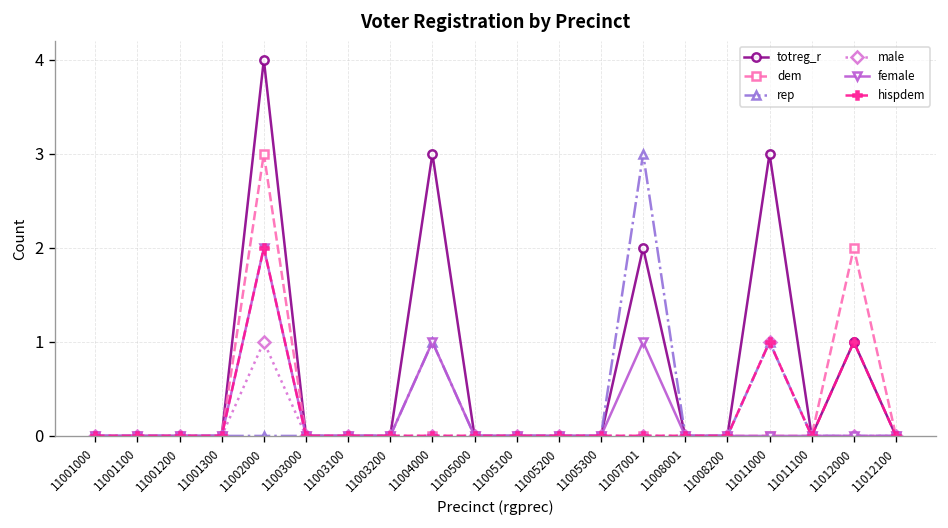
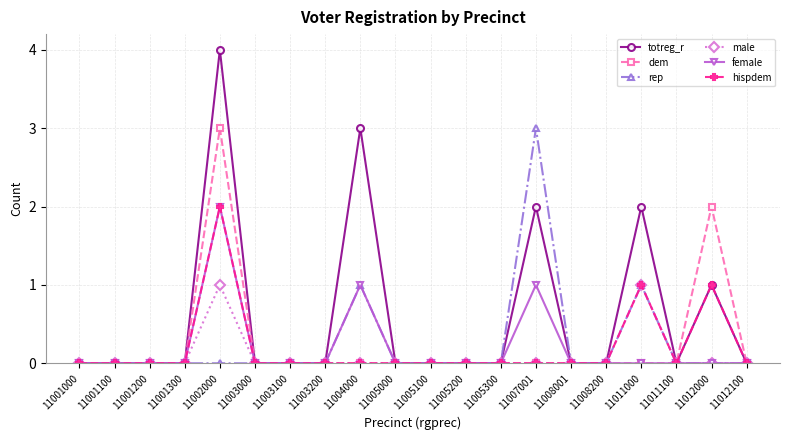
  {
    "totreg_r": {
      "11002000": 4,
      "11004000": 3,
      "11007001": 2,
-     "11011000": 3
+     "11011000": 2
    }
  }
